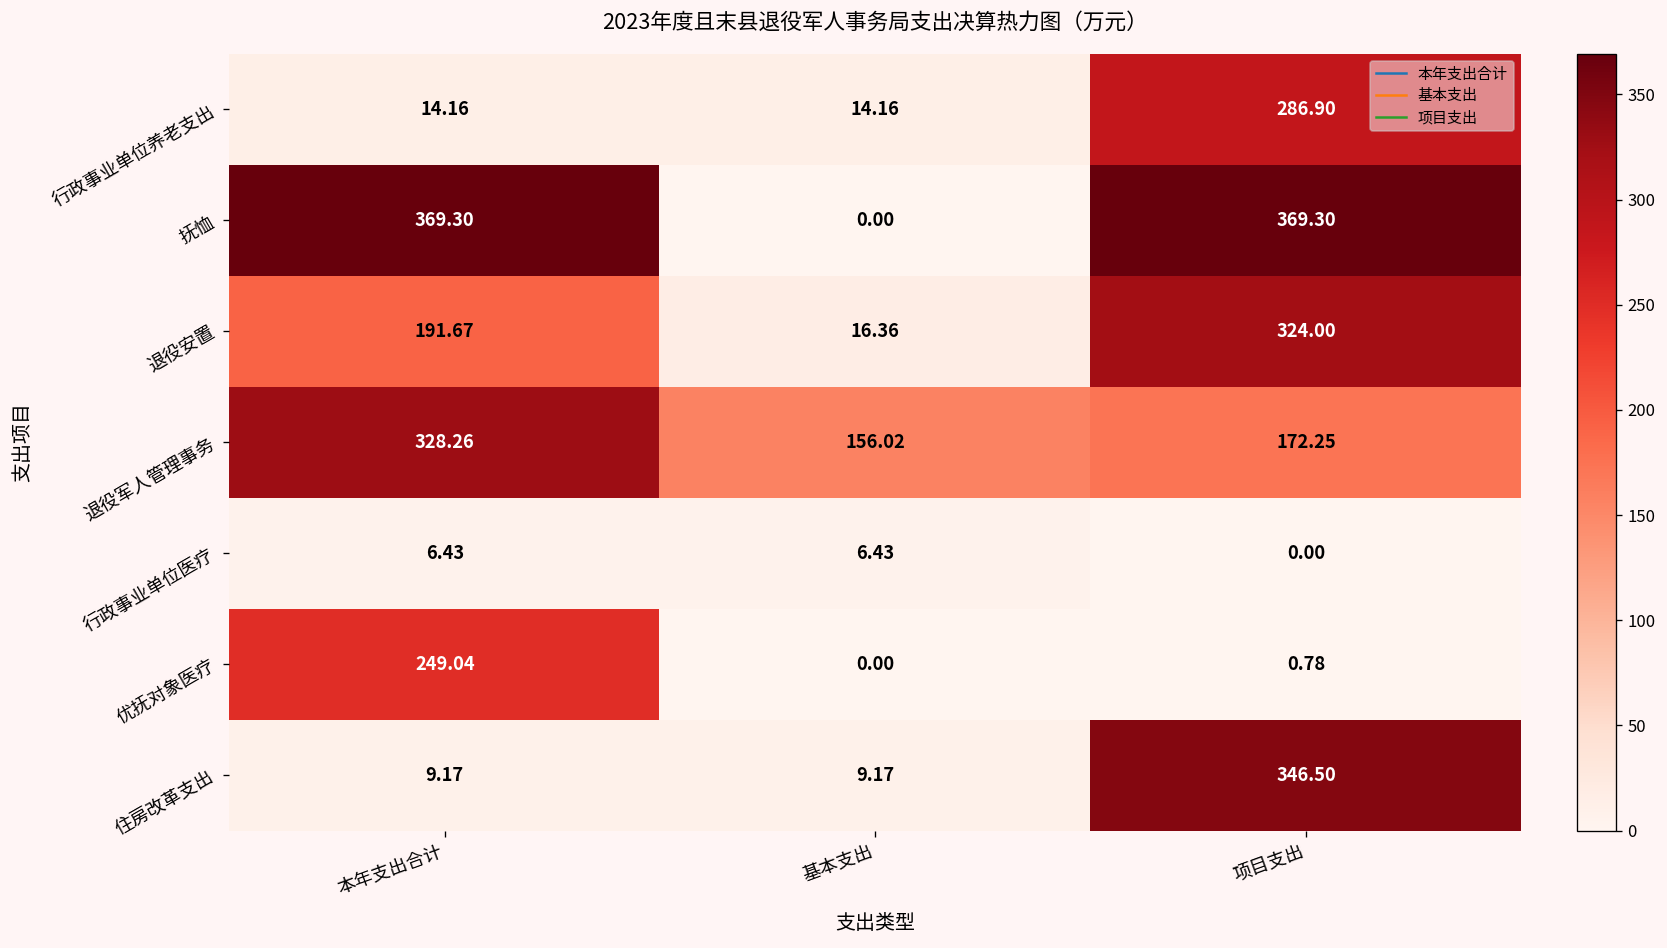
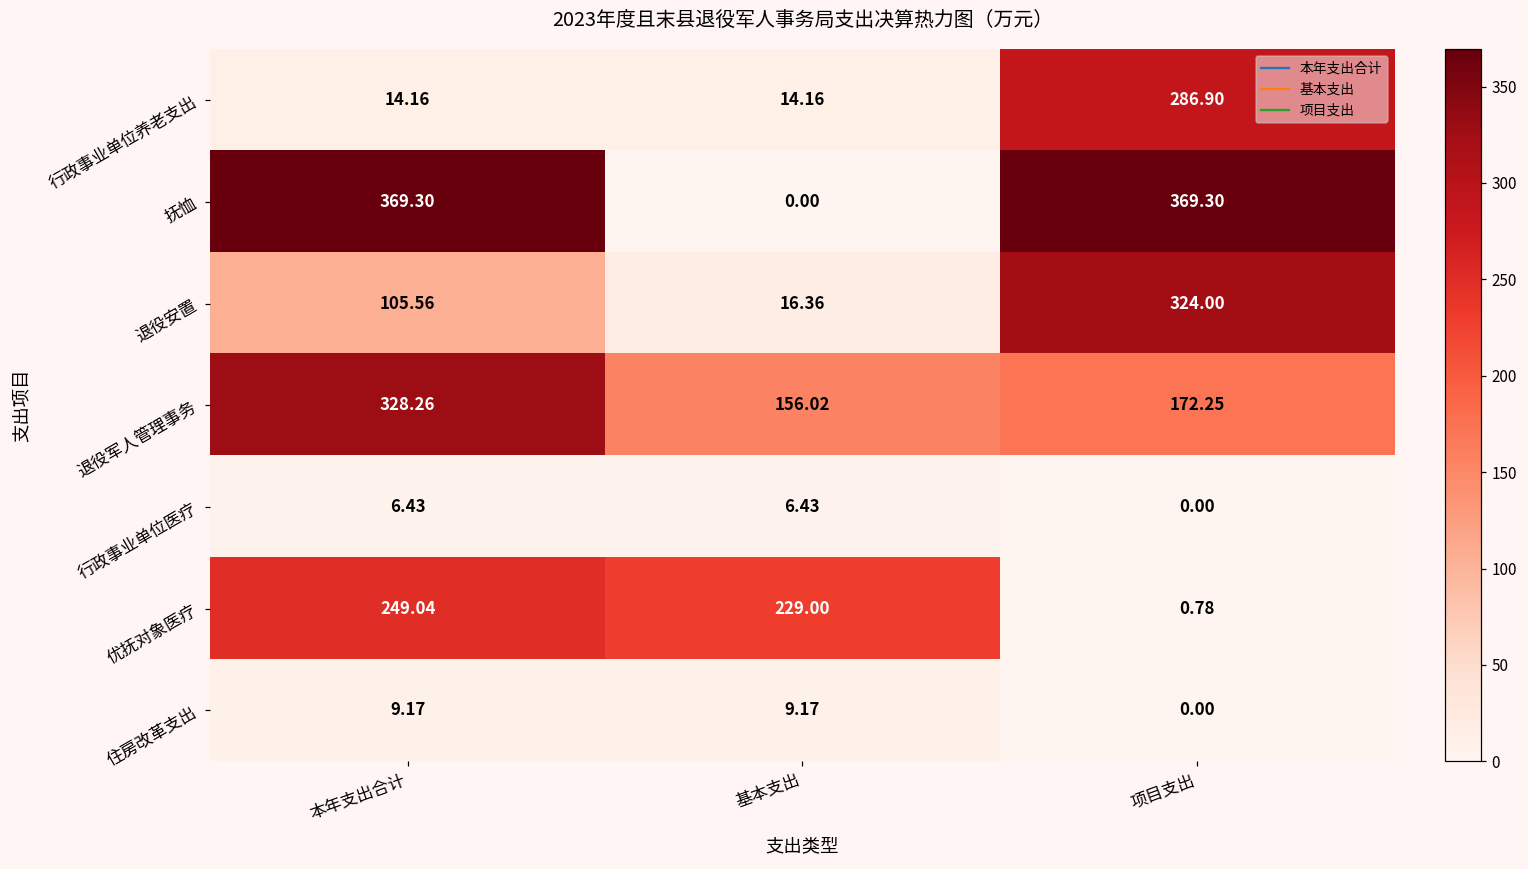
  {
    "行政事业单位养老支出": {
      "本年支出合计": 14.16,
      "基本支出": 14.16,
      "项目支出": 286.90
    },
    "抚恤": {
      "本年支出合计": 369.30,
      "基本支出": 0.00,
      "项目支出": 369.30
    },
    "退役安置": {
-     "本年支出合计": 191.67,
+     "本年支出合计": 105.56,
      "基本支出": 16.36,
      "项目支出": 324.00
    },
    "退役军人管理事务": {
      "本年支出合计": 328.26,
      "基本支出": 156.02,
      "项目支出": 172.25
    },
    "行政事业单位医疗": {
      "本年支出合计": 6.43,
      "基本支出": 6.43,
      "项目支出": 0.00
    },
    "优抚对象医疗": {
      "本年支出合计": 249.04,
-     "基本支出": 0.00,
+     "基本支出": 229.00,
      "项目支出": 0.78
    },
    "住房改革支出": {
      "本年支出合计": 9.17,
      "基本支出": 9.17,
-     "项目支出": 346.50
+     "项目支出": 0.00
    }
  }
